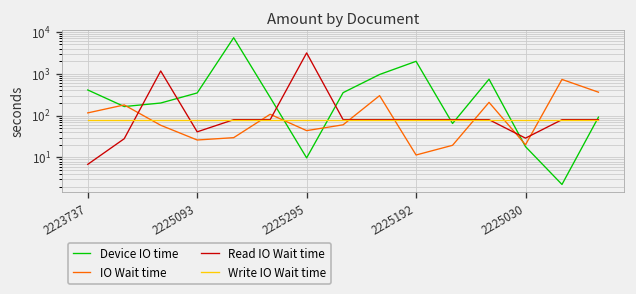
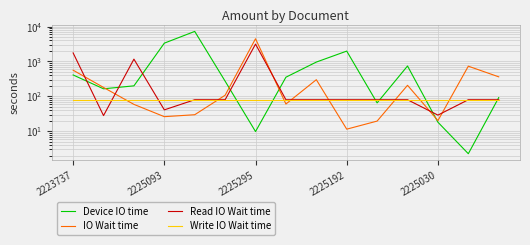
  {
    "Device IO time": {
      "2223737": 400,
-     "2225093": 300,
+     "2225093": 3000,
      "2225295": 10,
      "2225192": 2000
    },
    "IO Wait time": {
-     "2223737": 120,
+     "2223737": 600,
      "2225093": 30,
-     "2225295": 40,
+     "2225295": 4000,
      "2225192": 11
    },
    "Read IO Wait time": {
-     "2223737": 7,
+     "2223737": 2000,
      "2225093": 40,
      "2225295": 3000,
      "2225030": 30
    },
    "Write IO Wait time": {
      "2223737": 80,
      "2225093": 80,
      "2225295": 80,
      "2225030": 80
    }
  }
